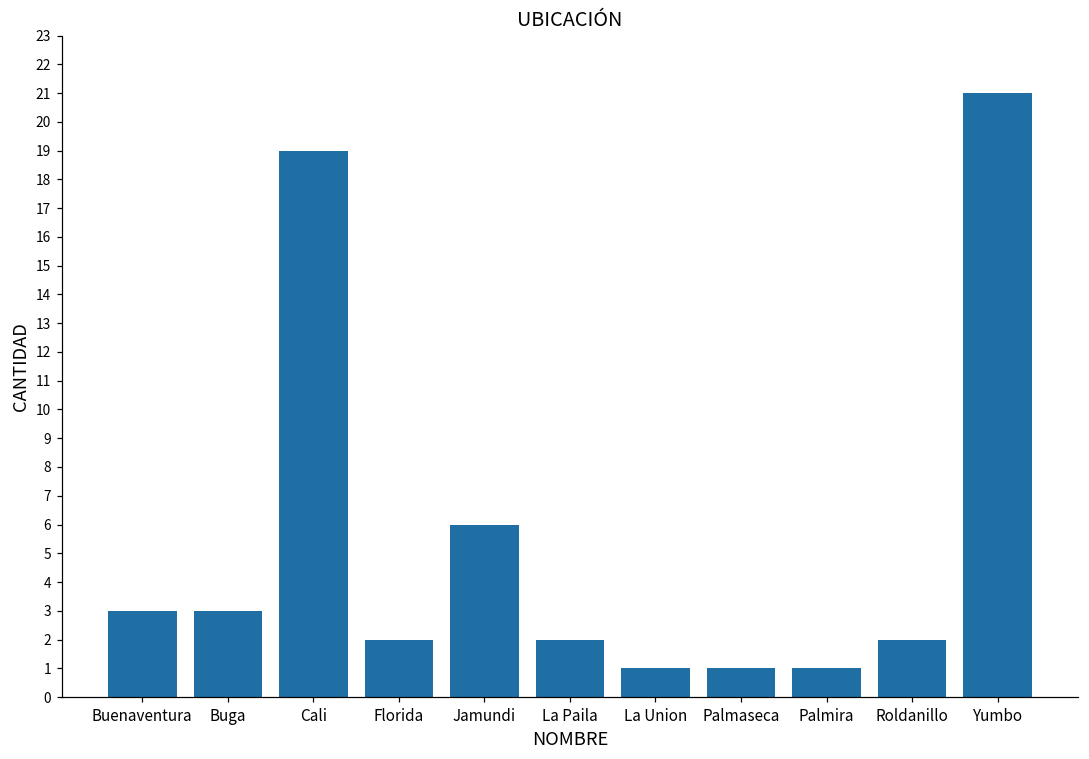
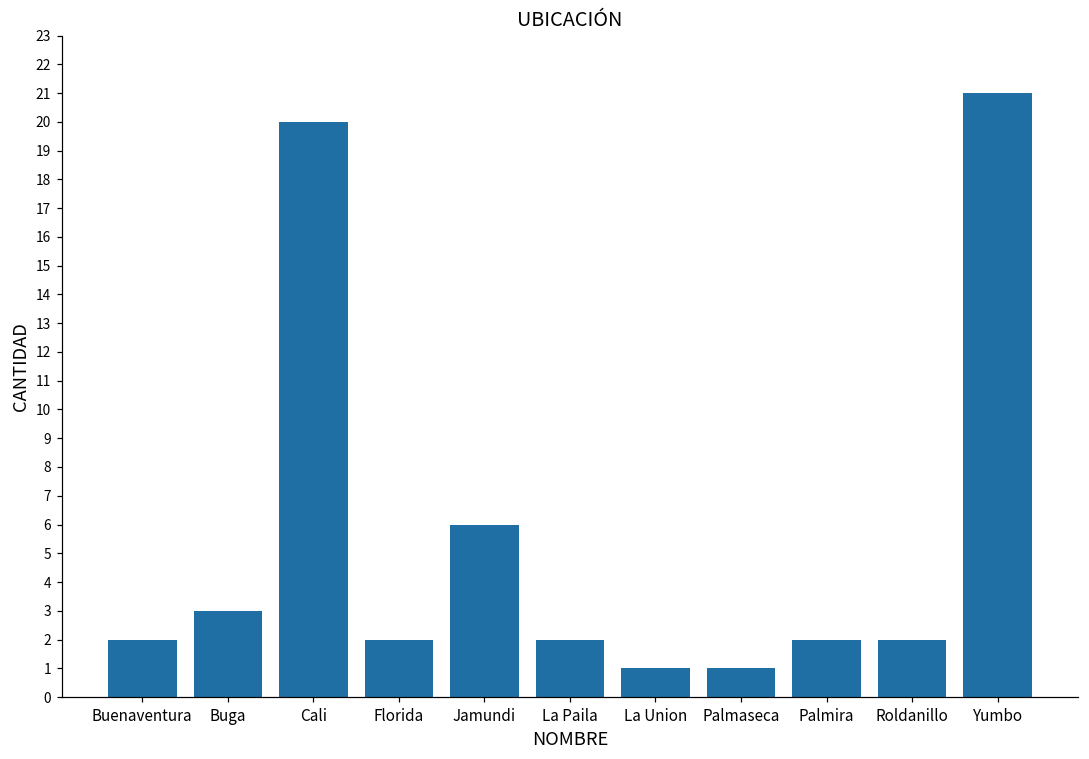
  {
-   "Buenaventura": 3,
+   "Buenaventura": 2,
    "Buga": 3,
-   "Cali": 19,
+   "Cali": 20,
    "Florida": 2,
    "Jamundi": 6,
    "La Paila": 2,
    "La Union": 1,
    "Palmaseca": 1,
-   "Palmira": 1,
+   "Palmira": 2,
    "Roldanillo": 2,
    "Yumbo": 21
  }
